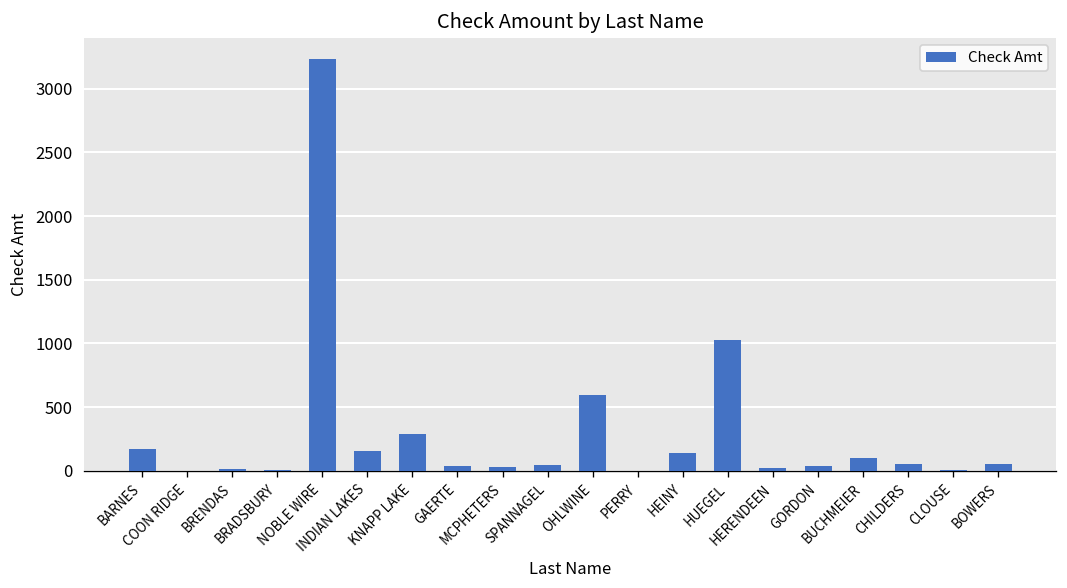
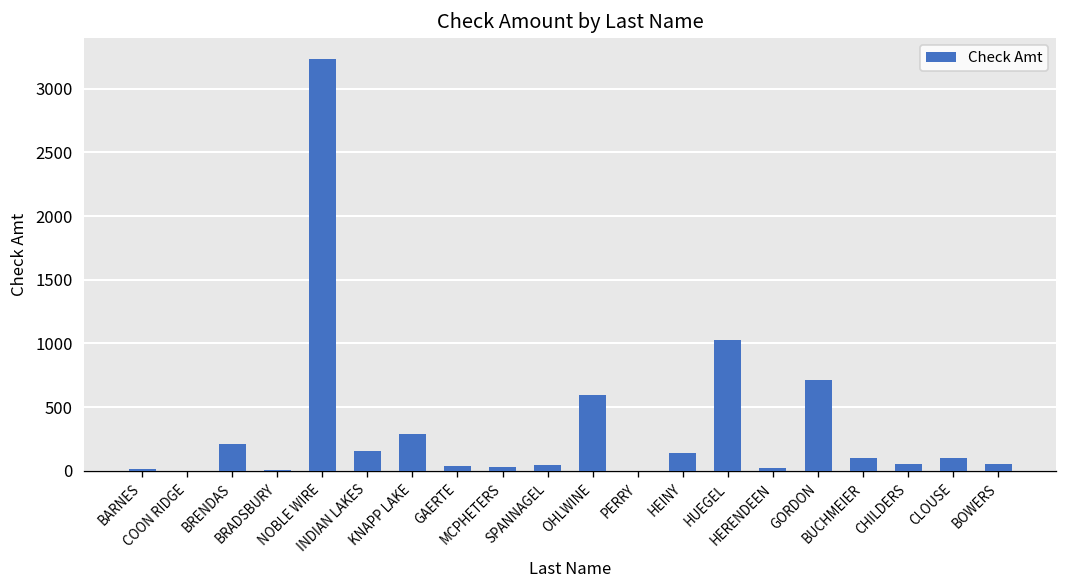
  {
-   "BARNES": 170,
-   "BRENDAS": 10,
+   "BARNES": 10,
+   "BRENDAS": 210,
    "NOBLE WIRE": 3230,
    "INDIAN LAKES": 150,
    "KNAPP LAKE": 290,
    "GAERTE": 40,
    "MCPHETERS": 30,
    "SPANNAGEL": 50,
    "OHLWINE": 590,
    "HEINY": 140,
    "HUEGEL": 1020,
-   "GORDON": 40,
+   "GORDON": 710,
    "BUCHMEIER": 100,
    "CHILDERS": 60,
-   "CLOUSE": 10,
+   "CLOUSE": 100,
    "BOWERS": 60
  }
